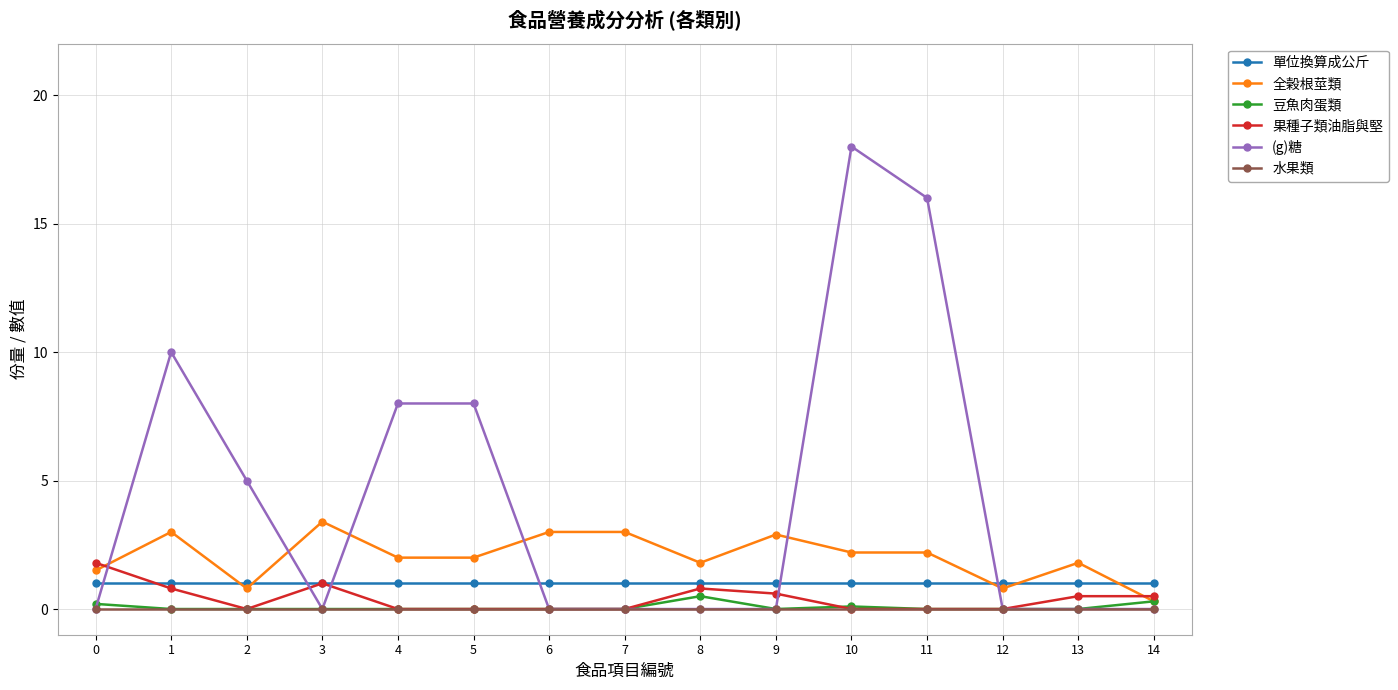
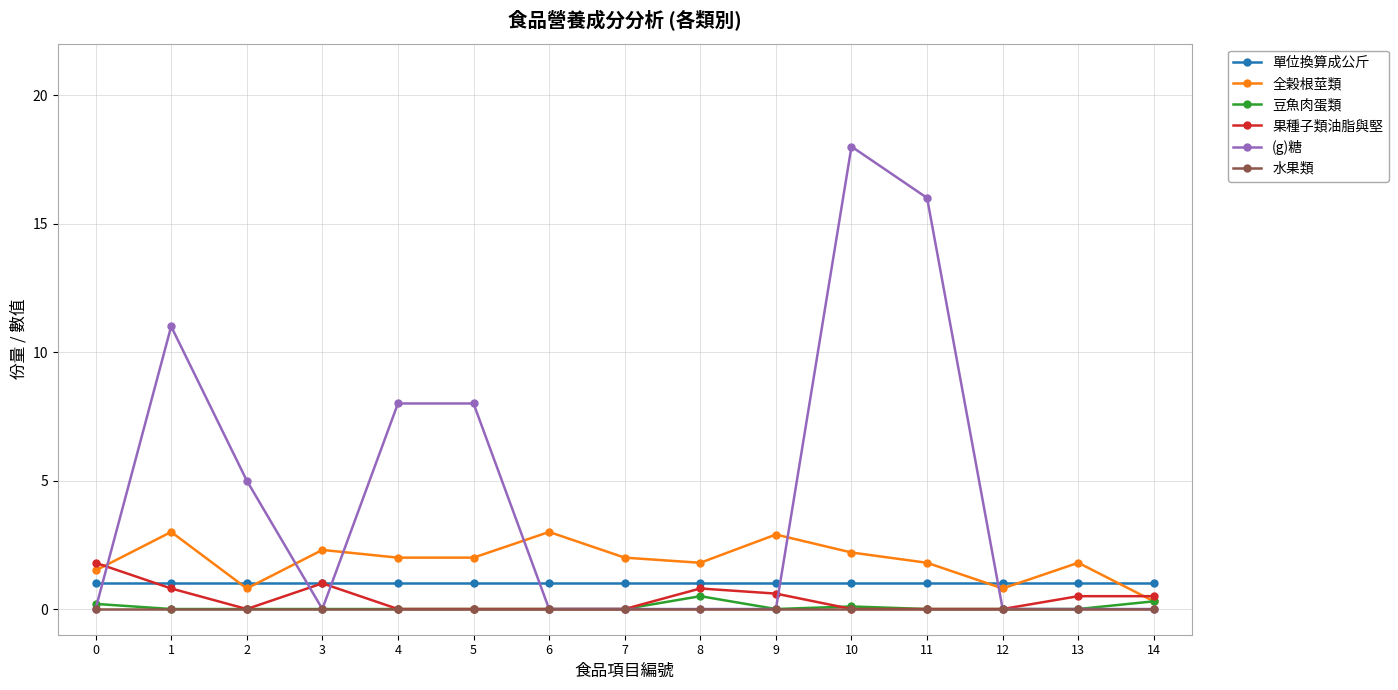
  {
    "單位換算成公斤": {
      "0": 1.0,
      "1": 1.0,
      "2": 1.0,
      "4": 1.0,
      "5": 1.0,
      "6": 1.0,
      "7": 1.0,
      "8": 1.0,
      "9": 1.0,
      "10": 1.0,
      "11": 1.0,
      "12": 1.0,
      "13": 1.0,
      "14": 1.0
    },
    "全榖根莖類": {
      "0": 1.5,
      "1": 3.0,
      "2": 0.8,
-     "3": 3.4,
+     "3": 2.3,
      "4": 2.0,
      "5": 2.0,
      "6": 3.0,
-     "7": 3,
+     "7": 2,
      "8": 1.8,
      "9": 2.9,
      "10": 2.2,
-     "11": 2.2,
+     "11": 1.8,
      "12": 0.8,
      "13": 1.8
    },
    "豆魚肉蛋類": {
      "0": 0.2,
      "8": 0.5
    },
    "果種子類油脂與堅": {
      "0": 1.8,
      "1": 0.8,
      "8": 0.8,
      "9": 0.6,
      "13": 0.5,
      "14": 0.5
    },
    "(g)糖": {
-     "1": 10,
+     "1": 11,
      "2": 5,
      "4": 8,
      "5": 8,
      "10": 18,
      "11": 16
    }
  }
